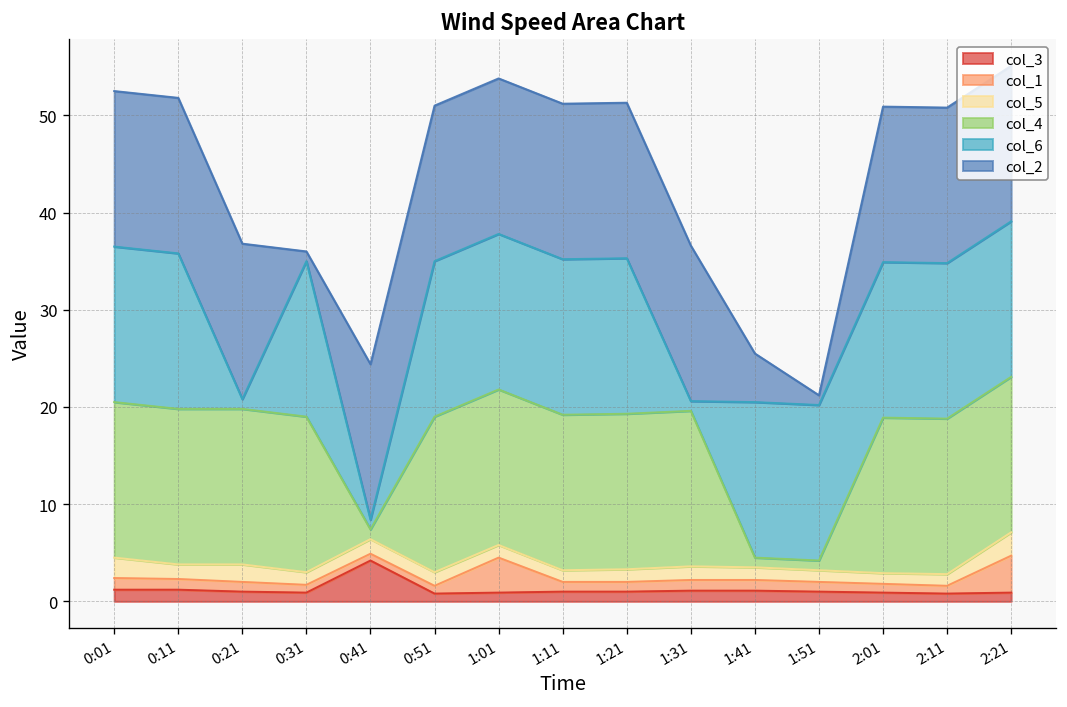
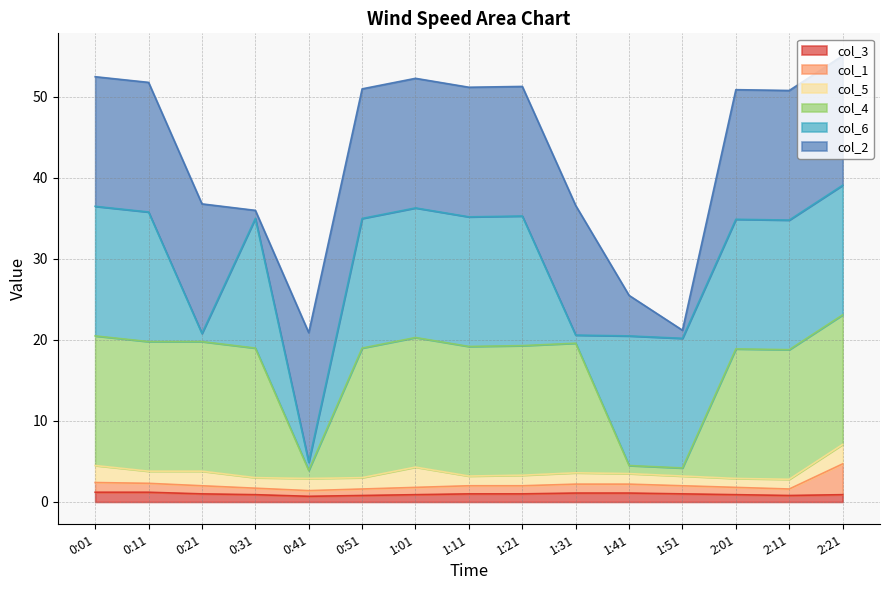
  {
    "col_3": {
      "0:01": 1,
      "0:11": 1,
      "0:21": 1,
      "0:31": 1,
-     "0:41": 4,
+     "0:41": 1,
      "0:51": 1,
      "1:01": 1,
      "1:11": 1,
      "1:21": 1,
      "1:31": 1,
      "1:41": 1,
      "1:51": 1,
      "2:01": 1,
      "2:11": 1,
      "2:21": 1
    },
    "col_1": {
      "0:01": 1,
      "0:11": 1,
      "0:21": 1,
      "0:31": 1,
      "0:41": 1,
      "0:51": 1,
-     "1:01": 4,
+     "1:01": 1,
      "1:11": 1,
      "1:21": 1,
      "1:31": 1,
      "1:41": 1,
      "1:51": 1,
      "2:01": 1,
      "2:11": 1,
      "2:21": 4
    },
    "col_5": {
      "0:01": 2,
      "0:11": 2,
      "0:21": 2,
      "0:31": 1,
      "0:41": 2,
      "0:51": 1,
-     "1:01": 1,
+     "1:01": 3,
      "1:11": 1,
      "1:21": 1,
      "1:31": 1,
      "1:41": 1,
      "1:51": 1,
      "2:01": 1,
      "2:11": 1,
      "2:21": 2
    },
    "col_4": {
      "0:01": 16,
      "0:11": 16,
      "0:21": 16,
      "0:31": 16,
      "0:41": 1,
      "0:51": 16,
      "1:01": 16,
      "1:11": 16,
      "1:21": 16,
      "1:31": 16,
      "1:41": 1,
      "1:51": 1,
      "2:01": 16,
      "2:11": 16,
      "2:21": 16
    }
  }
